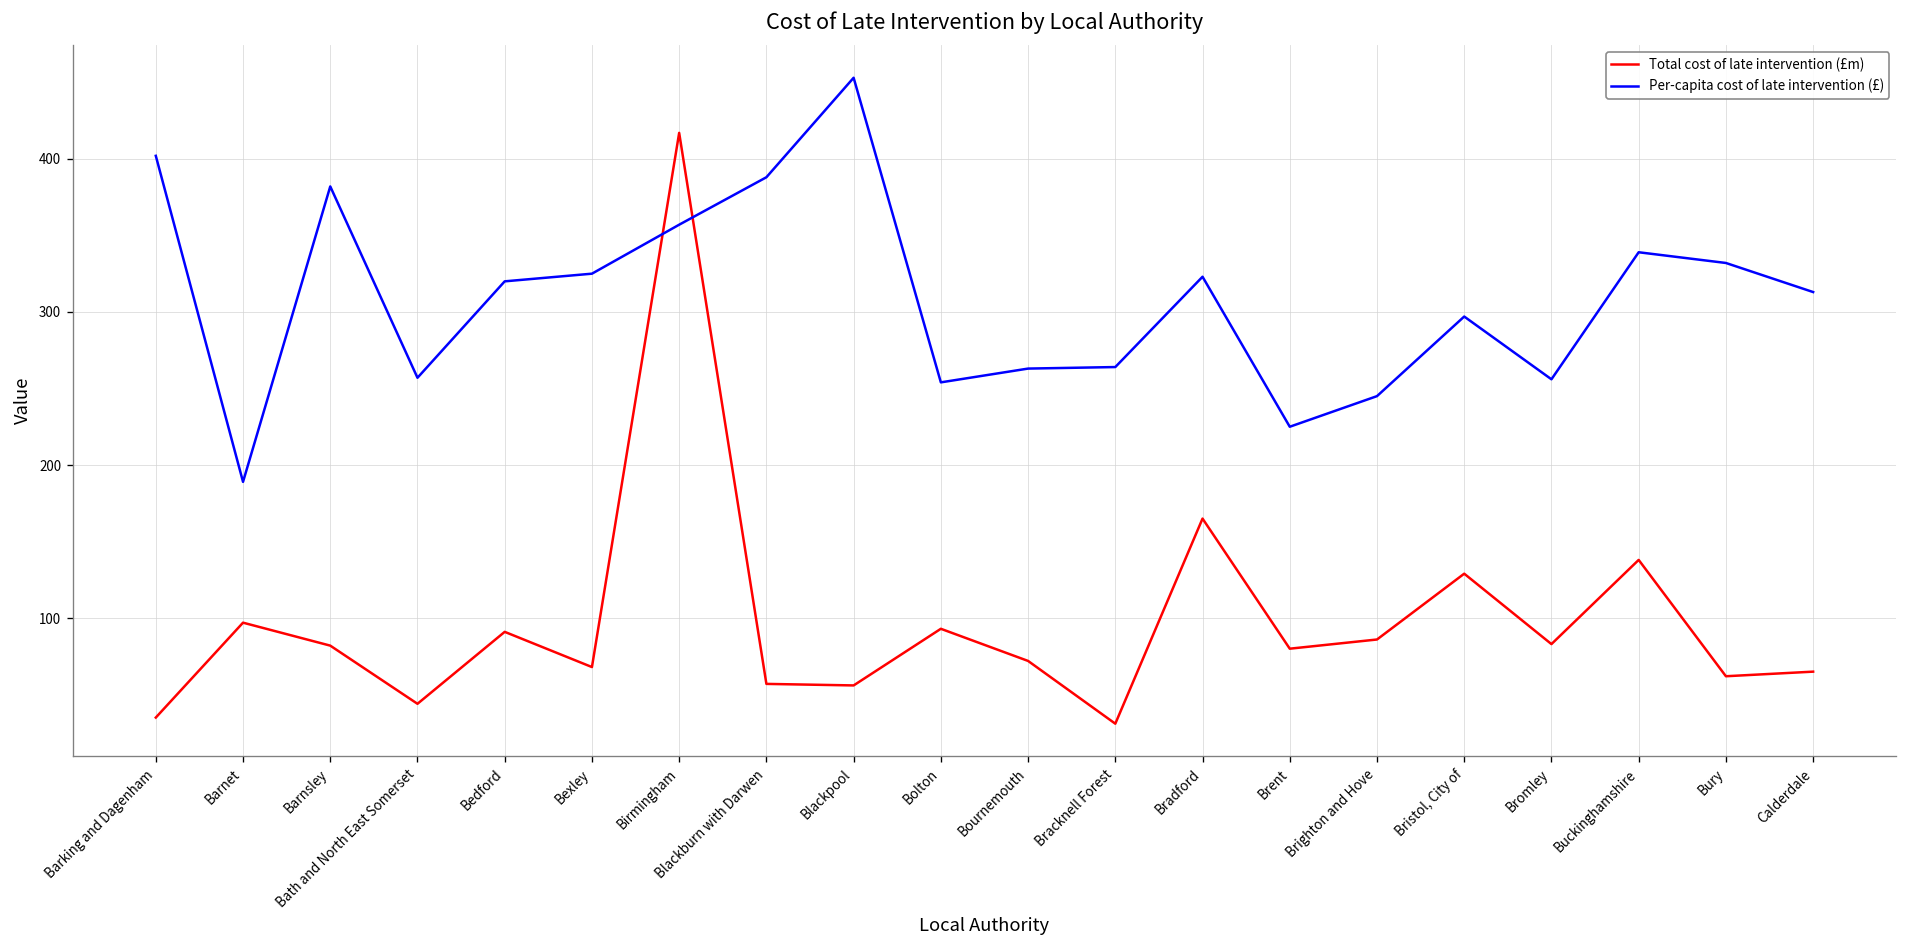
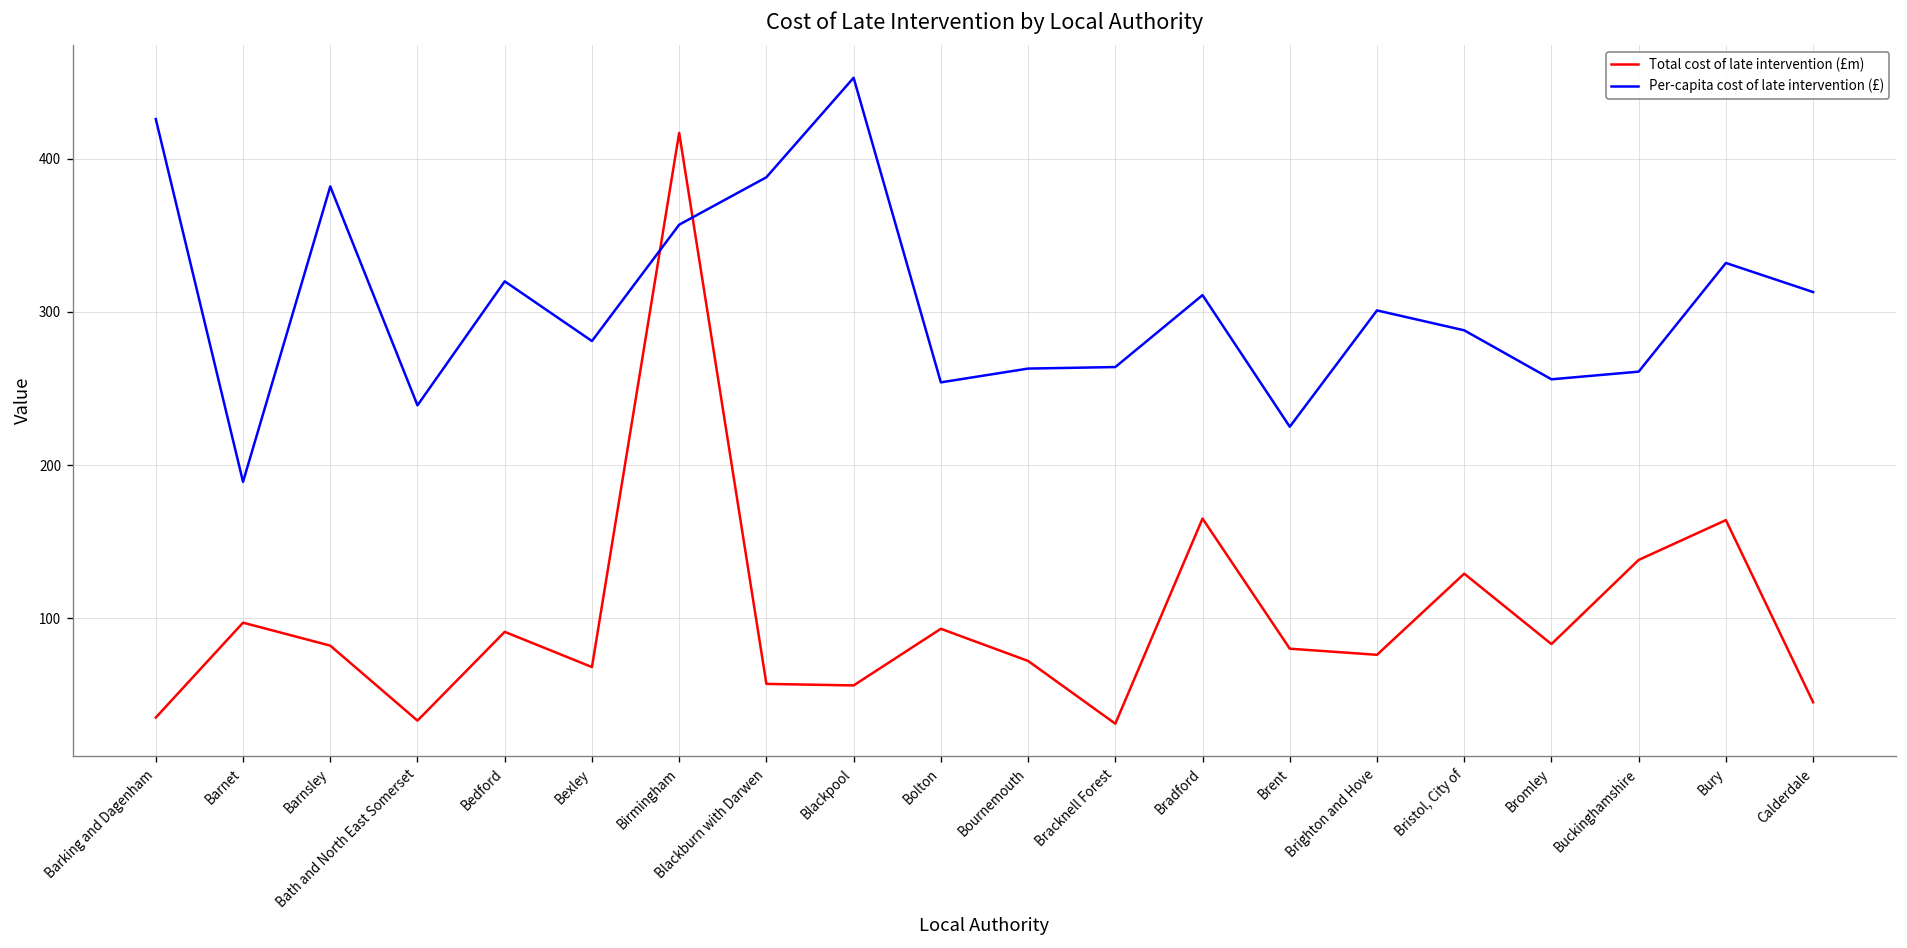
  {
    "Total cost of late intervention (£m)": {
      "Barking and Dagenham": 35,
      "Barnet": 97,
      "Barnsley": 82,
-     "Bath and North East Somerset": 44,
+     "Bath and North East Somerset": 33,
      "Bedford": 91,
      "Bexley": 68,
      "Birmingham": 417,
      "Blackburn with Darwen": 57,
      "Blackpool": 56,
      "Bolton": 93,
      "Bournemouth": 72,
      "Bracknell Forest": 31,
      "Bradford": 165,
      "Brent": 80,
-     "Brighton and Hove": 86,
+     "Brighton and Hove": 76,
      "Bristol, City of": 129,
      "Bromley": 83,
      "Buckinghamshire": 138,
-     "Bury": 62,
-     "Calderdale": 65
+     "Bury": 164,
+     "Calderdale": 45
    },
    "Per-capita cost of late intervention (£)": {
-     "Barking and Dagenham": 402,
+     "Barking and Dagenham": 426,
      "Barnet": 189,
      "Barnsley": 382,
-     "Bath and North East Somerset": 257,
+     "Bath and North East Somerset": 239,
      "Bedford": 320,
-     "Bexley": 325,
+     "Bexley": 281,
      "Birmingham": 357,
      "Blackburn with Darwen": 388,
      "Blackpool": 453,
      "Bolton": 254,
      "Bournemouth": 263,
      "Bracknell Forest": 264,
-     "Bradford": 323,
+     "Bradford": 311,
      "Brent": 225,
-     "Brighton and Hove": 245,
-     "Bristol, City of": 297,
+     "Brighton and Hove": 301,
+     "Bristol, City of": 288,
      "Bromley": 256,
-     "Buckinghamshire": 339,
+     "Buckinghamshire": 261,
      "Bury": 332,
      "Calderdale": 313
    }
  }
